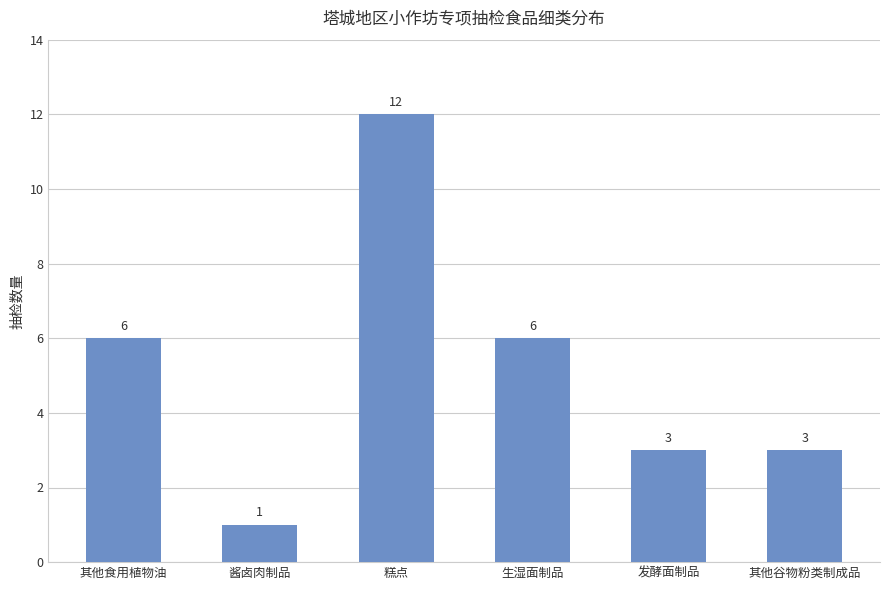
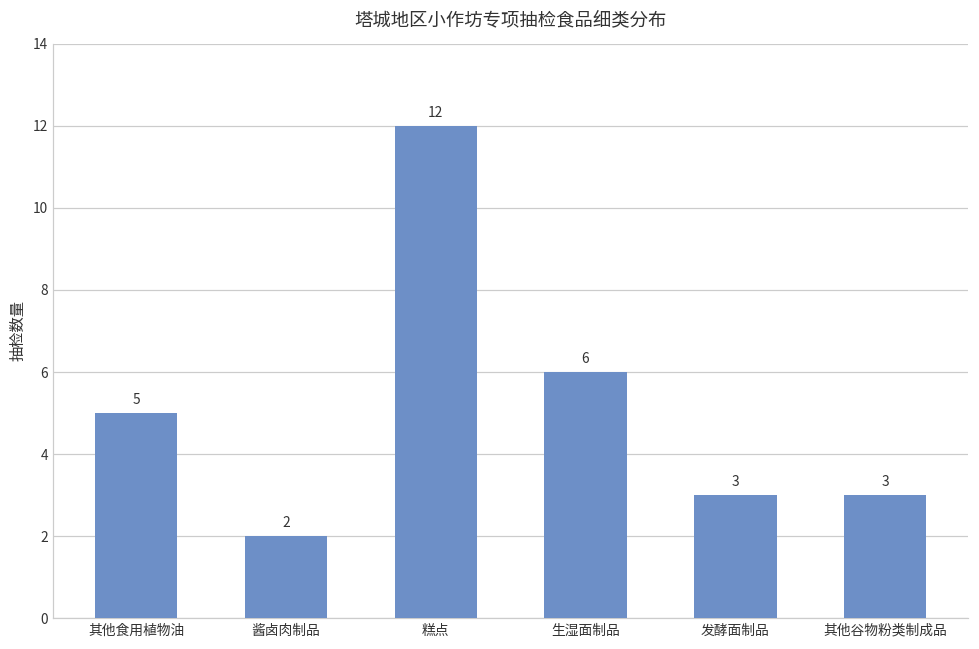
  {
-   "其他食用植物油": 6,
-   "酱卤肉制品": 1,
+   "其他食用植物油": 5,
+   "酱卤肉制品": 2,
    "糕点": 12,
    "生湿面制品": 6,
    "发酵面制品": 3,
    "其他谷物粉类制成品": 3
  }
